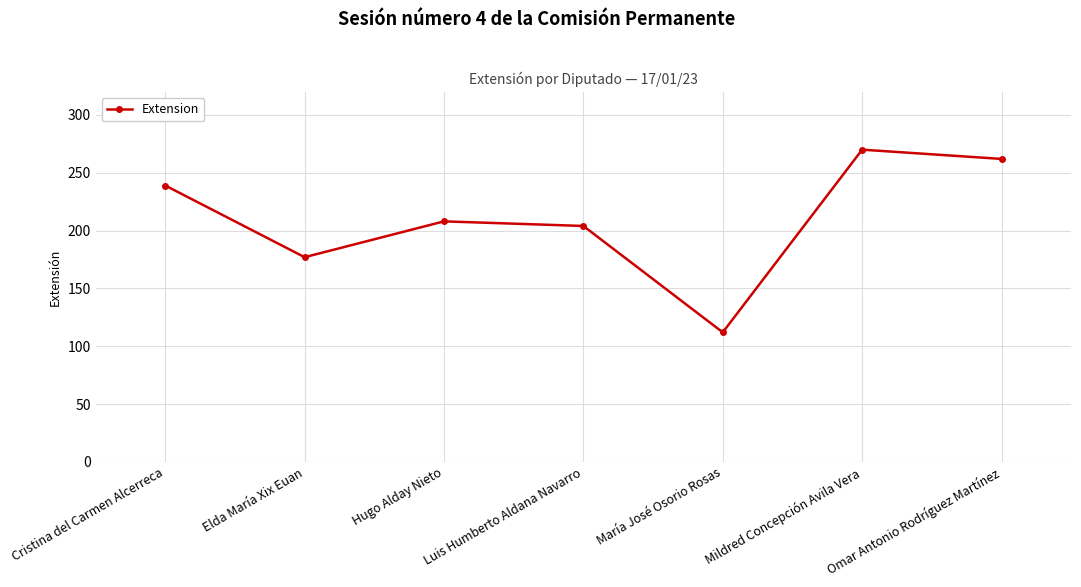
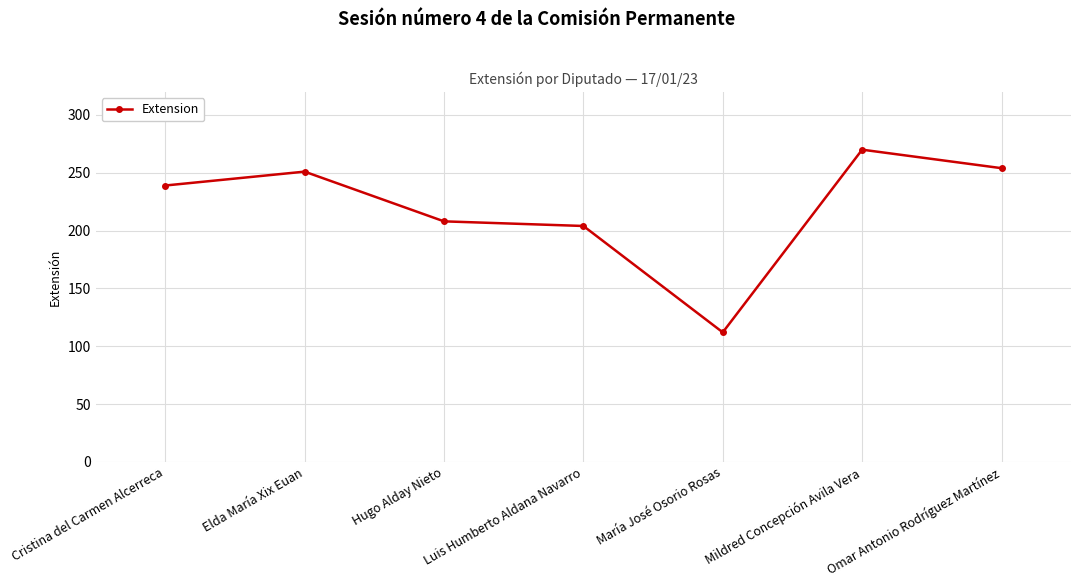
  {
    "Cristina del Carmen Alcerreca": 239,
-   "Elda María Xix Euan": 177,
+   "Elda María Xix Euan": 251,
    "Hugo Alday Nieto": 208,
    "Luis Humberto Aldana Navarro": 204,
    "María José Osorio Rosas": 112,
    "Mildred Concepción Avila Vera": 270,
-   "Omar Antonio Rodríguez Martínez": 262
+   "Omar Antonio Rodríguez Martínez": 254
  }
